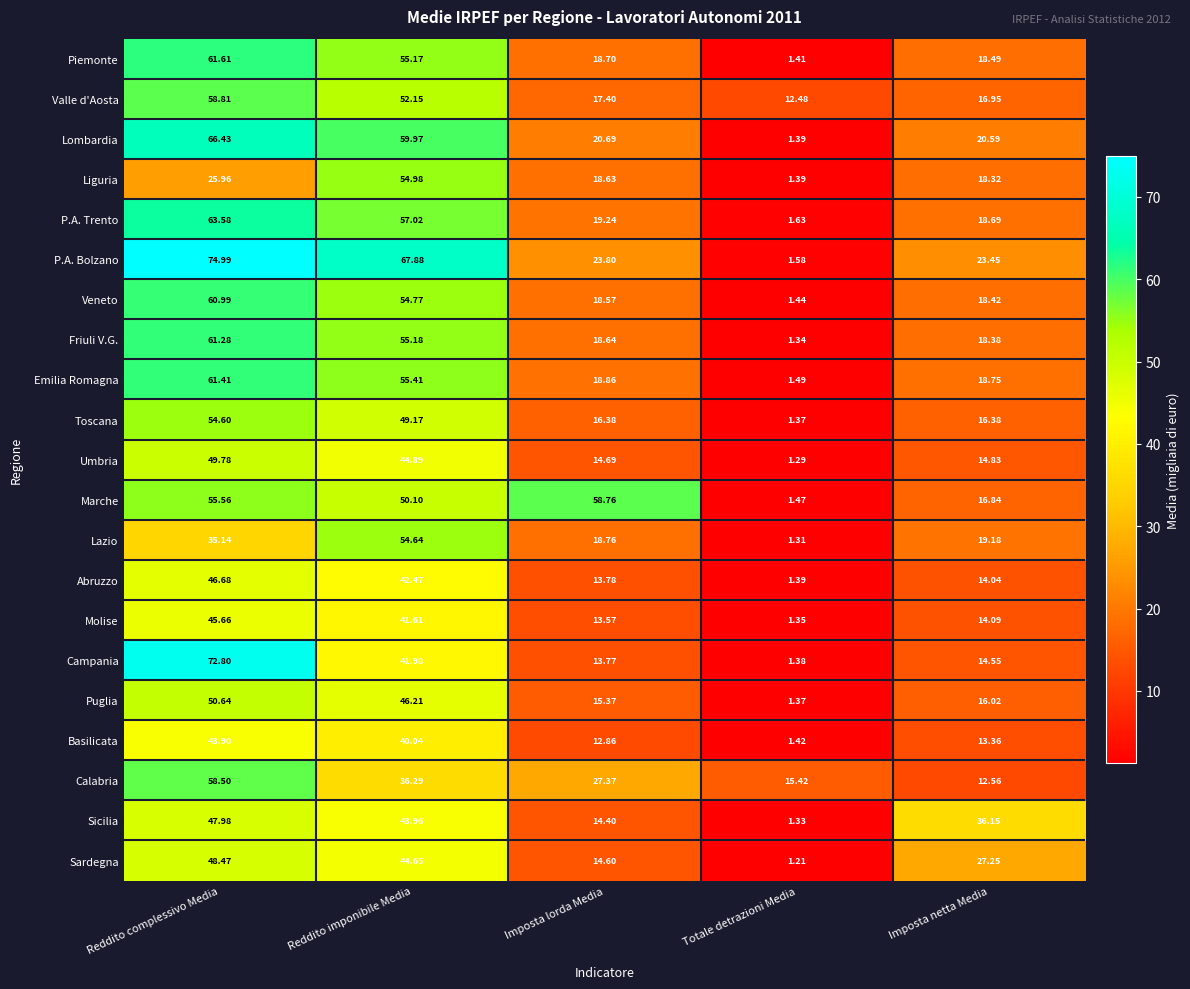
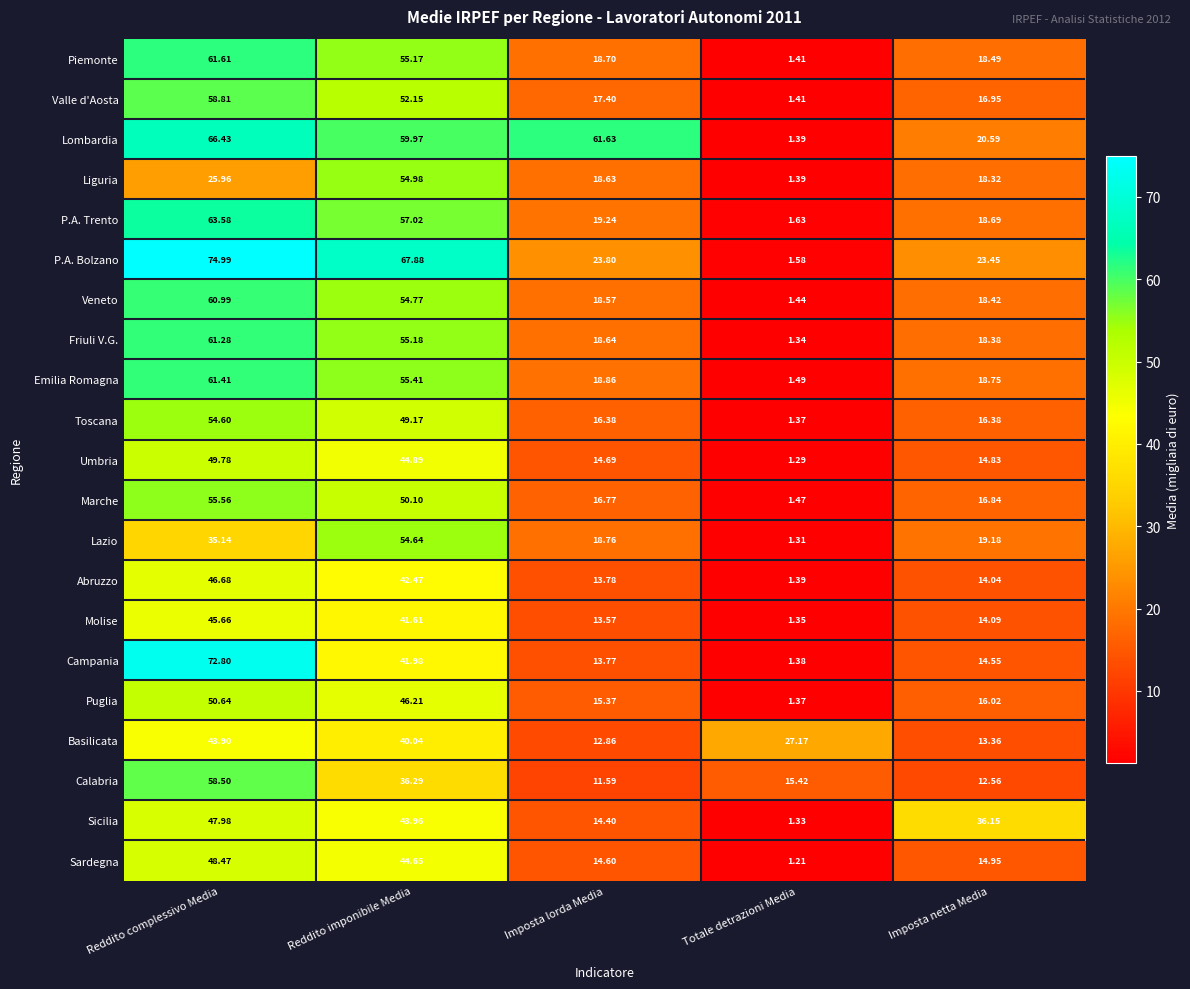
  {
    "Piemonte": {
      "Reddito complessivo Media": 61.61,
      "Reddito imponibile Media": 55.17,
      "Imposta lorda Media": 18.70,
      "Totale detrazioni Media": 1.41,
      "Imposta netta Media": 18.49
    },
    "Valle d'Aosta": {
      "Reddito complessivo Media": 58.81,
      "Reddito imponibile Media": 52.15,
      "Imposta lorda Media": 17.40,
-     "Totale detrazioni Media": 12.48,
+     "Totale detrazioni Media": 1.41,
      "Imposta netta Media": 16.95
    },
    "Lombardia": {
      "Reddito complessivo Media": 66.43,
      "Reddito imponibile Media": 59.97,
-     "Imposta lorda Media": 20.69,
+     "Imposta lorda Media": 61.63,
      "Totale detrazioni Media": 1.39,
      "Imposta netta Media": 20.59
    },
    "Liguria": {
      "Reddito complessivo Media": 25.96,
      "Reddito imponibile Media": 54.98,
      "Imposta lorda Media": 18.63,
      "Totale detrazioni Media": 1.39,
      "Imposta netta Media": 18.32
    },
    "P.A. Trento": {
      "Reddito complessivo Media": 63.58,
      "Reddito imponibile Media": 57.02,
      "Imposta lorda Media": 19.24,
      "Totale detrazioni Media": 1.63,
      "Imposta netta Media": 18.69
    },
    "P.A. Bolzano": {
      "Reddito complessivo Media": 74.99,
      "Reddito imponibile Media": 67.88,
      "Imposta lorda Media": 23.80,
      "Totale detrazioni Media": 1.58,
      "Imposta netta Media": 23.45
    },
    "Veneto": {
      "Reddito complessivo Media": 60.99,
      "Reddito imponibile Media": 54.77,
      "Imposta lorda Media": 18.57,
      "Totale detrazioni Media": 1.44,
      "Imposta netta Media": 18.42
    },
    "Friuli V.G.": {
      "Reddito complessivo Media": 61.28,
      "Reddito imponibile Media": 55.18,
      "Imposta lorda Media": 18.64,
      "Totale detrazioni Media": 1.34,
      "Imposta netta Media": 18.38
    },
    "Emilia Romagna": {
      "Reddito complessivo Media": 61.41,
      "Reddito imponibile Media": 55.41,
      "Imposta lorda Media": 18.86,
      "Totale detrazioni Media": 1.49,
      "Imposta netta Media": 18.75
    },
    "Toscana": {
      "Reddito complessivo Media": 54.60,
      "Reddito imponibile Media": 49.17,
      "Imposta lorda Media": 16.38,
      "Totale detrazioni Media": 1.37,
      "Imposta netta Media": 16.38
    },
    "Umbria": {
      "Reddito complessivo Media": 49.78,
      "Reddito imponibile Media": 44.89,
      "Imposta lorda Media": 14.69,
      "Totale detrazioni Media": 1.29,
      "Imposta netta Media": 14.83
    },
    "Marche": {
      "Reddito complessivo Media": 55.56,
      "Reddito imponibile Media": 50.10,
-     "Imposta lorda Media": 58.76,
+     "Imposta lorda Media": 16.77,
      "Totale detrazioni Media": 1.47,
      "Imposta netta Media": 16.84
    },
    "Lazio": {
      "Reddito complessivo Media": 35.14,
      "Reddito imponibile Media": 54.64,
      "Imposta lorda Media": 18.76,
      "Totale detrazioni Media": 1.31,
      "Imposta netta Media": 19.18
    },
    "Abruzzo": {
      "Reddito complessivo Media": 46.68,
      "Reddito imponibile Media": 42.47,
      "Imposta lorda Media": 13.78,
      "Totale detrazioni Media": 1.39,
      "Imposta netta Media": 14.04
    },
    "Molise": {
      "Reddito complessivo Media": 45.66,
      "Reddito imponibile Media": 41.61,
      "Imposta lorda Media": 13.57,
      "Totale detrazioni Media": 1.35,
      "Imposta netta Media": 14.09
    },
    "Campania": {
      "Reddito complessivo Media": 72.80,
      "Reddito imponibile Media": 41.98,
      "Imposta lorda Media": 13.77,
      "Totale detrazioni Media": 1.38,
      "Imposta netta Media": 14.55
    },
    "Puglia": {
      "Reddito complessivo Media": 50.64,
      "Reddito imponibile Media": 46.21,
      "Imposta lorda Media": 15.37,
      "Totale detrazioni Media": 1.37,
      "Imposta netta Media": 16.02
    },
    "Basilicata": {
      "Reddito complessivo Media": 43.90,
      "Reddito imponibile Media": 40.04,
      "Imposta lorda Media": 12.86,
-     "Totale detrazioni Media": 1.42,
+     "Totale detrazioni Media": 27.17,
      "Imposta netta Media": 13.36
    },
    "Calabria": {
      "Reddito complessivo Media": 58.50,
      "Reddito imponibile Media": 36.29,
-     "Imposta lorda Media": 27.37,
+     "Imposta lorda Media": 11.59,
      "Totale detrazioni Media": 15.42,
      "Imposta netta Media": 12.56
    },
    "Sicilia": {
      "Reddito complessivo Media": 47.98,
      "Reddito imponibile Media": 43.96,
      "Imposta lorda Media": 14.40,
      "Totale detrazioni Media": 1.33,
      "Imposta netta Media": 36.15
    },
    "Sardegna": {
      "Reddito complessivo Media": 48.47,
      "Reddito imponibile Media": 44.65,
      "Imposta lorda Media": 14.60,
      "Totale detrazioni Media": 1.21,
-     "Imposta netta Media": 27.25
+     "Imposta netta Media": 14.95
    }
  }
